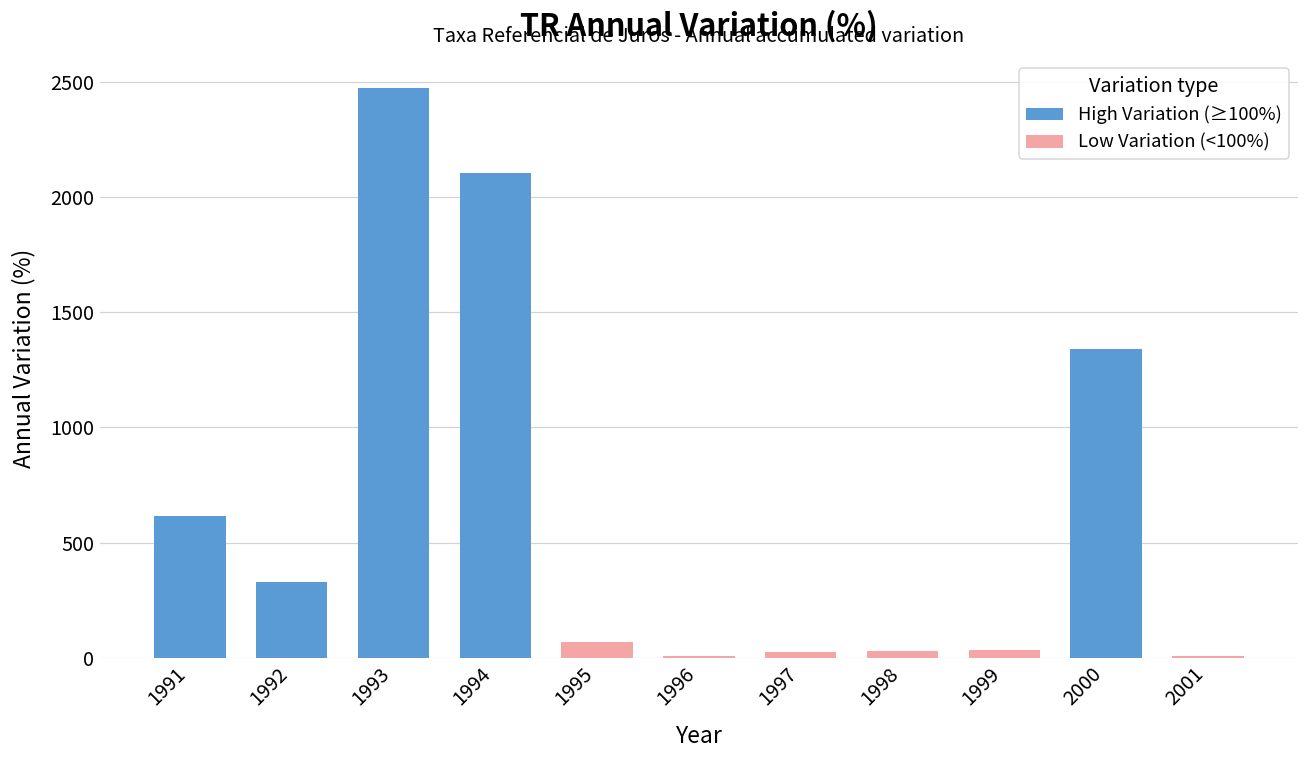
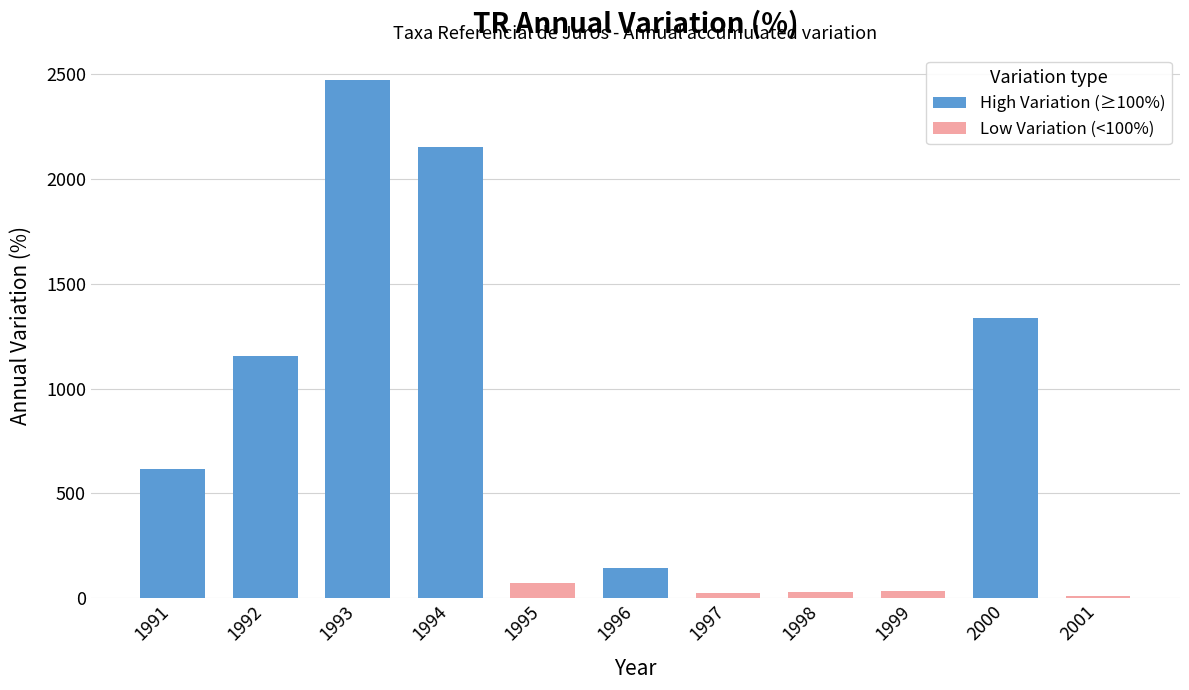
  {
    "1991": 620,
-   "1992": 330,
+   "1992": 1160,
    "1993": 2470,
-   "1994": 2100,
+   "1994": 2150,
    "1995": 70,
-   "1996": 10,
+   "1996": 140,
    "1997": 20,
    "1998": 30,
    "1999": 30,
    "2000": 1340
  }
